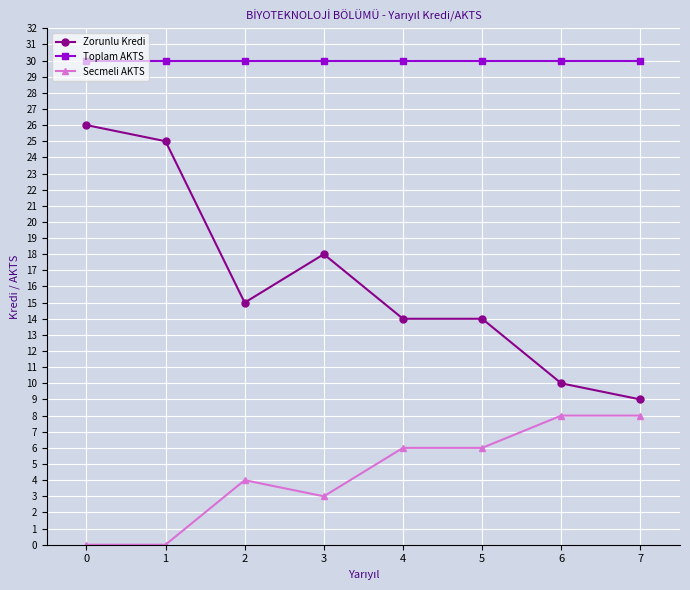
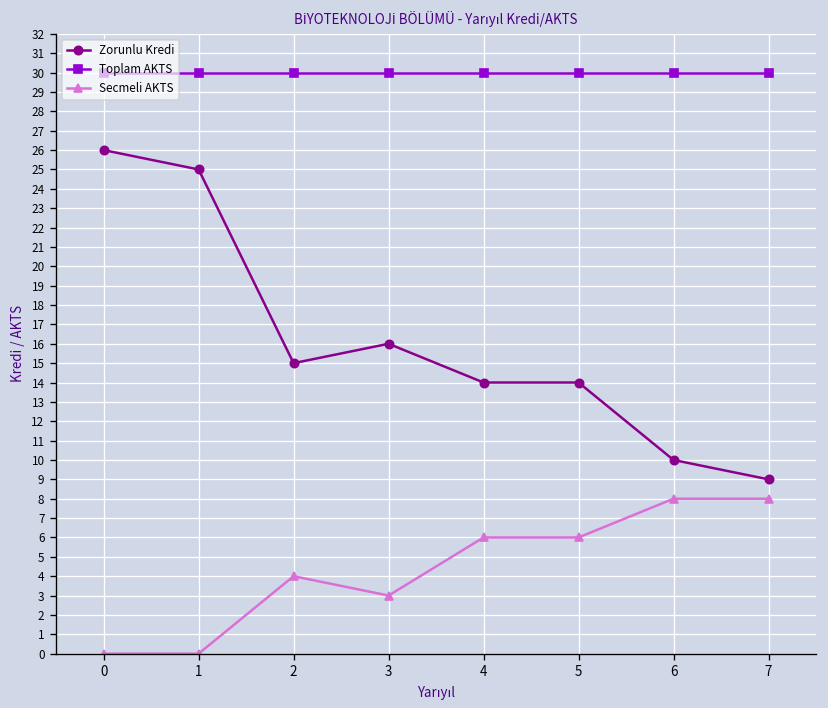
  {
    "Zorunlu Kredi": {
      "0": 26,
      "1": 25,
      "2": 15,
-     "3": 18,
+     "3": 16,
      "4": 14,
      "5": 14,
      "6": 10,
      "7": 9
    },
    "Toplam AKTS": {
      "1": 30,
      "2": 30,
      "3": 30,
      "4": 30,
      "5": 30,
      "6": 30,
      "7": 30
    },
    "Secmeli AKTS": {
      "0": 0,
      "1": 0,
      "2": 4,
      "3": 3,
      "4": 6,
      "5": 6,
      "6": 8,
      "7": 8
    }
  }
